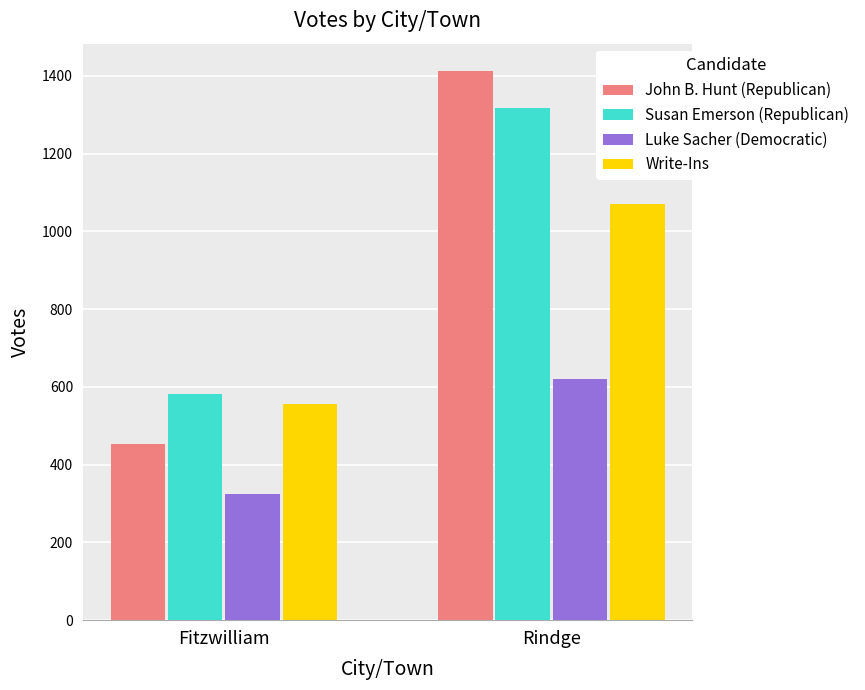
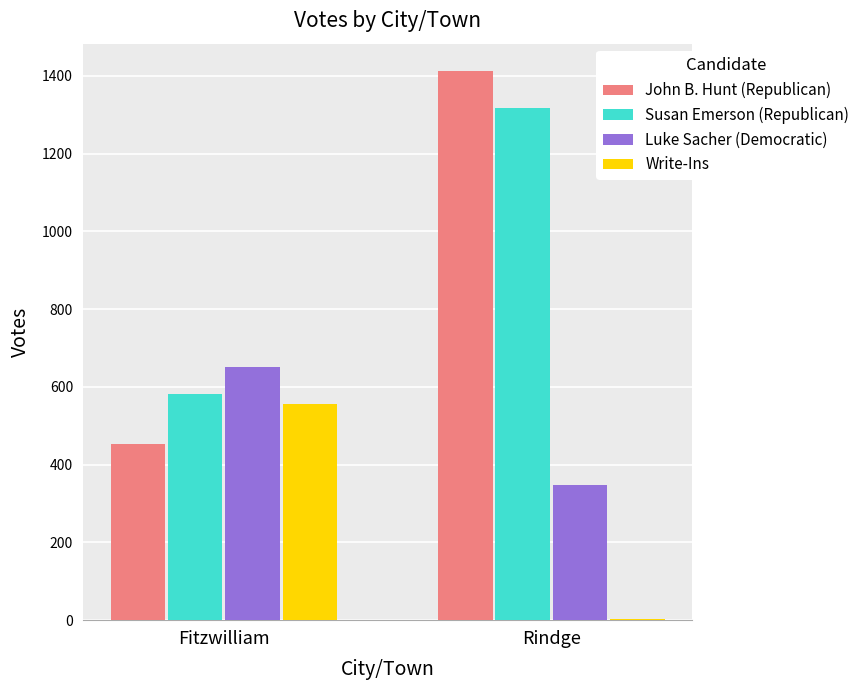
  {
    "John B. Hunt (Republican)": {
      "Fitzwilliam": 450,
      "Rindge": 1410
    },
    "Susan Emerson (Republican)": {
      "Fitzwilliam": 580,
      "Rindge": 1320
    },
    "Luke Sacher (Democratic)": {
-     "Fitzwilliam": 320,
-     "Rindge": 620
+     "Fitzwilliam": 650,
+     "Rindge": 350
    },
    "Write-Ins": {
      "Fitzwilliam": 560,
-     "Rindge": 1070
+     "Rindge": 0
    }
  }
